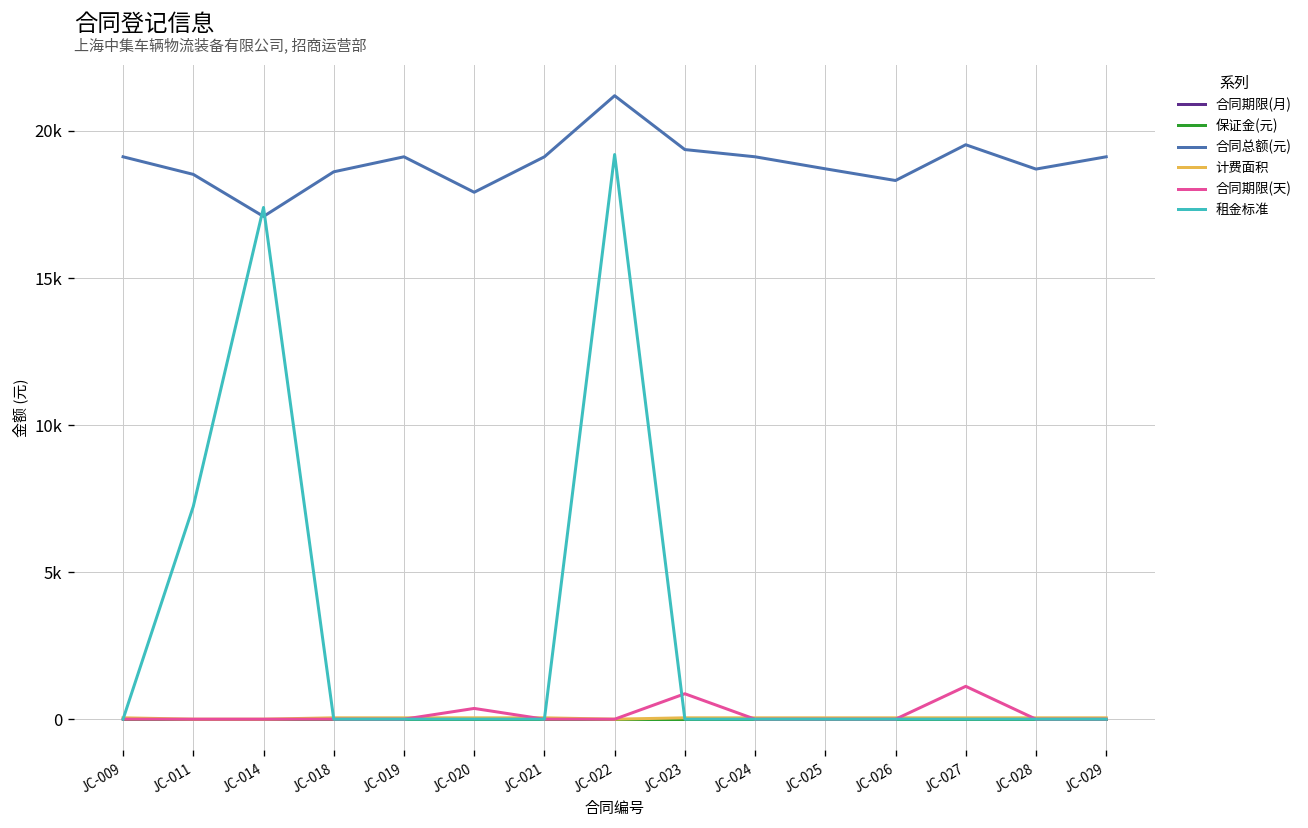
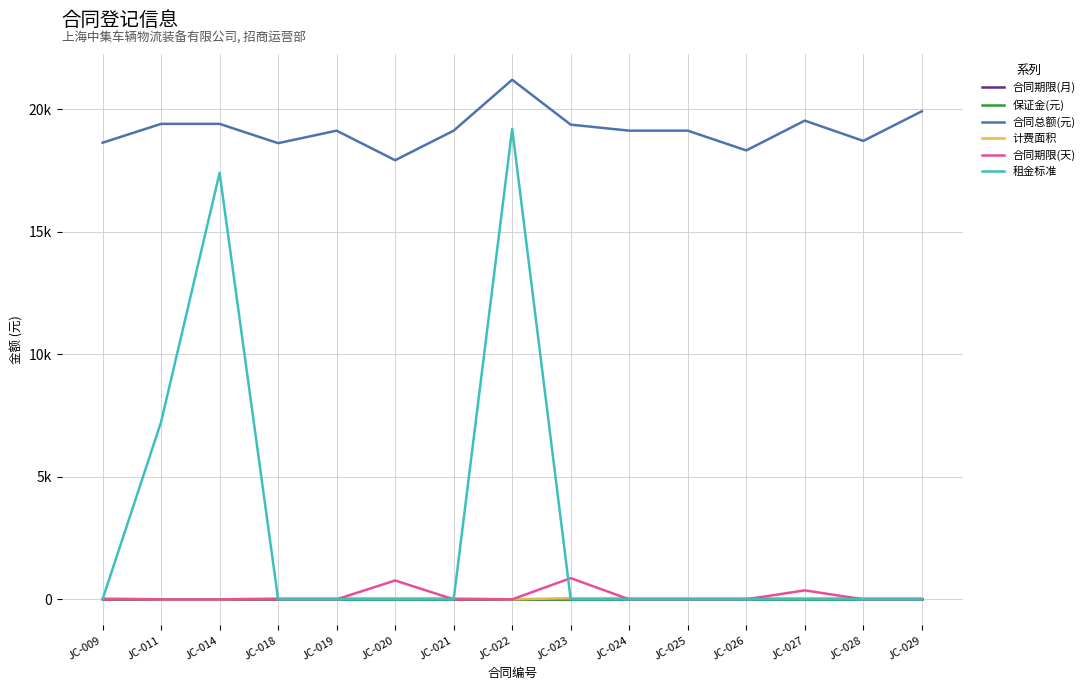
  {
    "合同总额(元)": {
-     "JC-009": 19100,
-     "JC-011": 18500,
-     "JC-014": 17100,
+     "JC-009": 18600,
+     "JC-011": 19400,
+     "JC-014": 19400,
      "JC-018": 18600,
      "JC-019": 19100,
      "JC-020": 17900,
      "JC-021": 19100,
      "JC-022": 21200,
      "JC-023": 19400,
      "JC-024": 19100,
-     "JC-025": 18700,
+     "JC-025": 19100,
      "JC-026": 18300,
      "JC-027": 19500,
      "JC-028": 18700,
-     "JC-029": 19100
+     "JC-029": 19900
    },
    "合同期限(天)": {
-     "JC-020": 400,
+     "JC-020": 800,
      "JC-023": 900,
-     "JC-027": 1100
+     "JC-027": 400
    },
    "租金标准": {
      "JC-011": 7200,
      "JC-014": 17400,
      "JC-022": 19200
    }
  }
